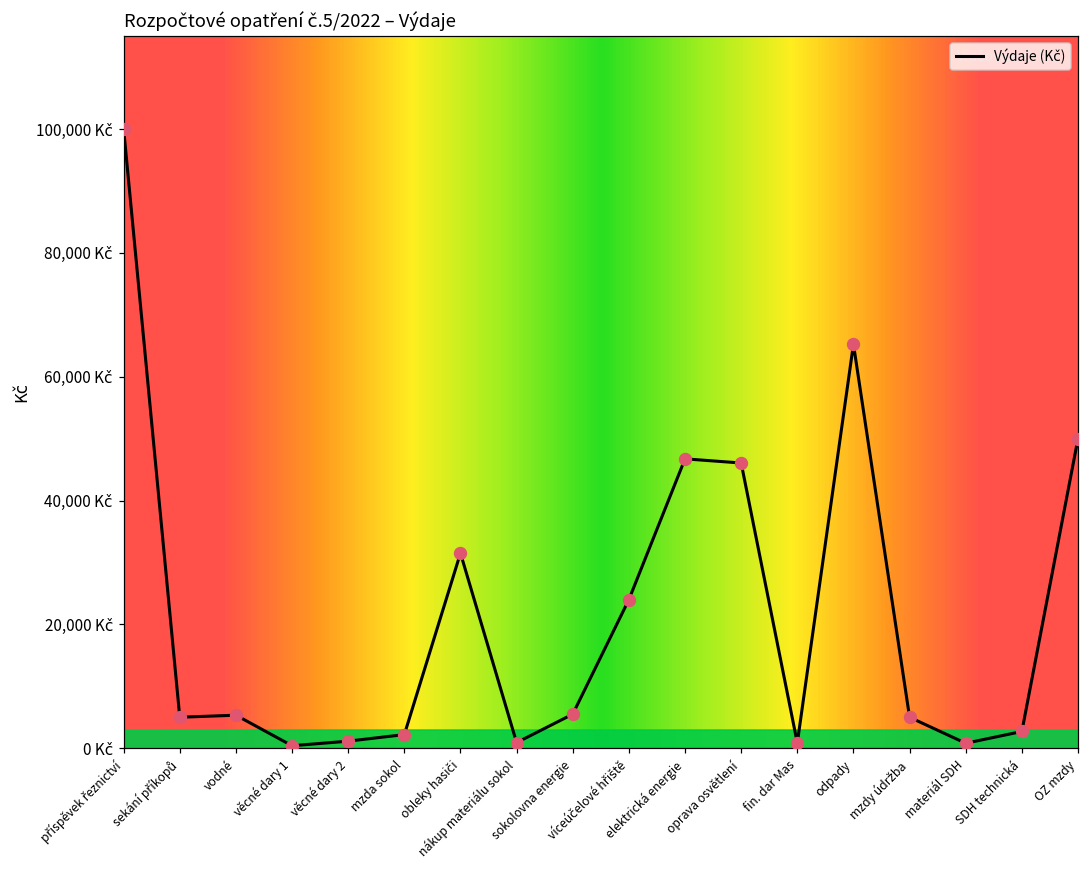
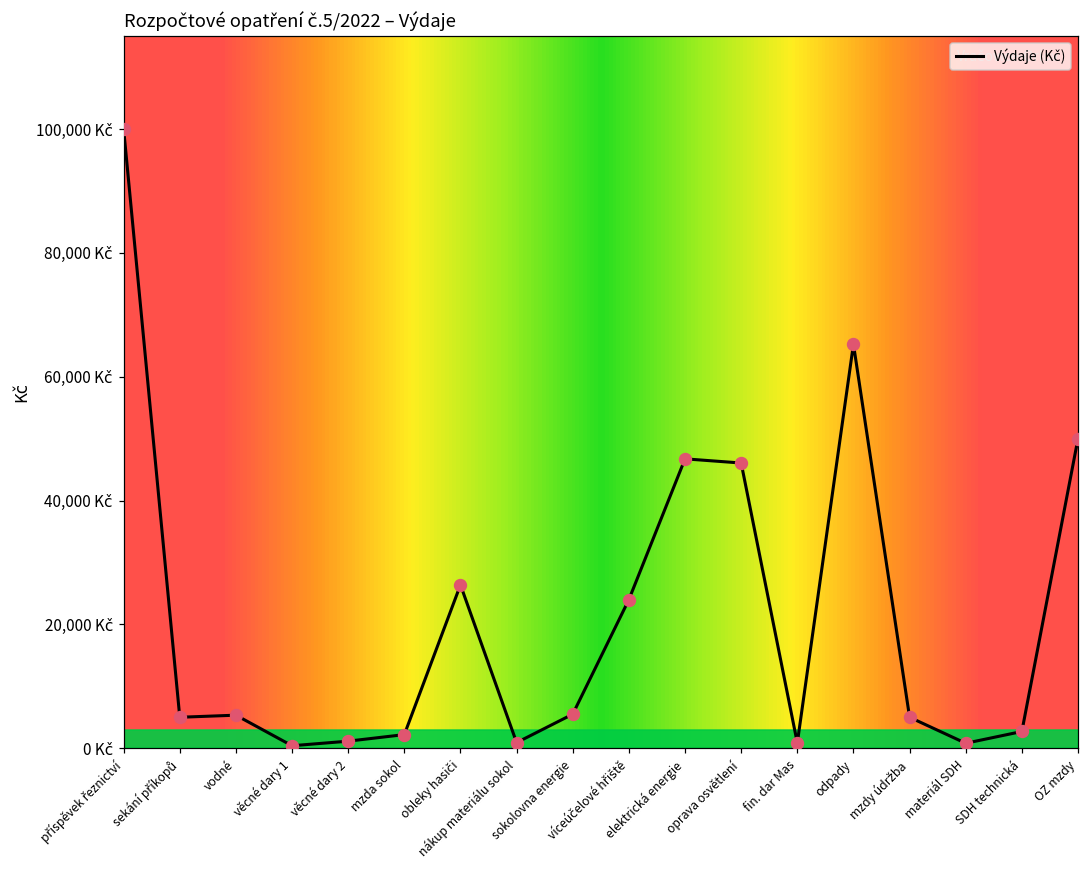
  {
    "příspěvek řeznictví": "100,000 Kč",
    "sekání příkopů": "5,000 Kč",
    "vodné": "5,000 Kč",
-   "obleky hasiči": "32,000 Kč",
+   "obleky hasiči": "26,000 Kč",
    "sokolovna energie": "6,000 Kč",
    "víceúčelové hřiště": "24,000 Kč",
    "elektrická energie": "47,000 Kč",
    "oprava osvětlení": "46,000 Kč",
    "odpady": "65,000 Kč",
    "mzdy údržba": "5,000 Kč",
    "OZ mzdy": "50,000 Kč"
  }
